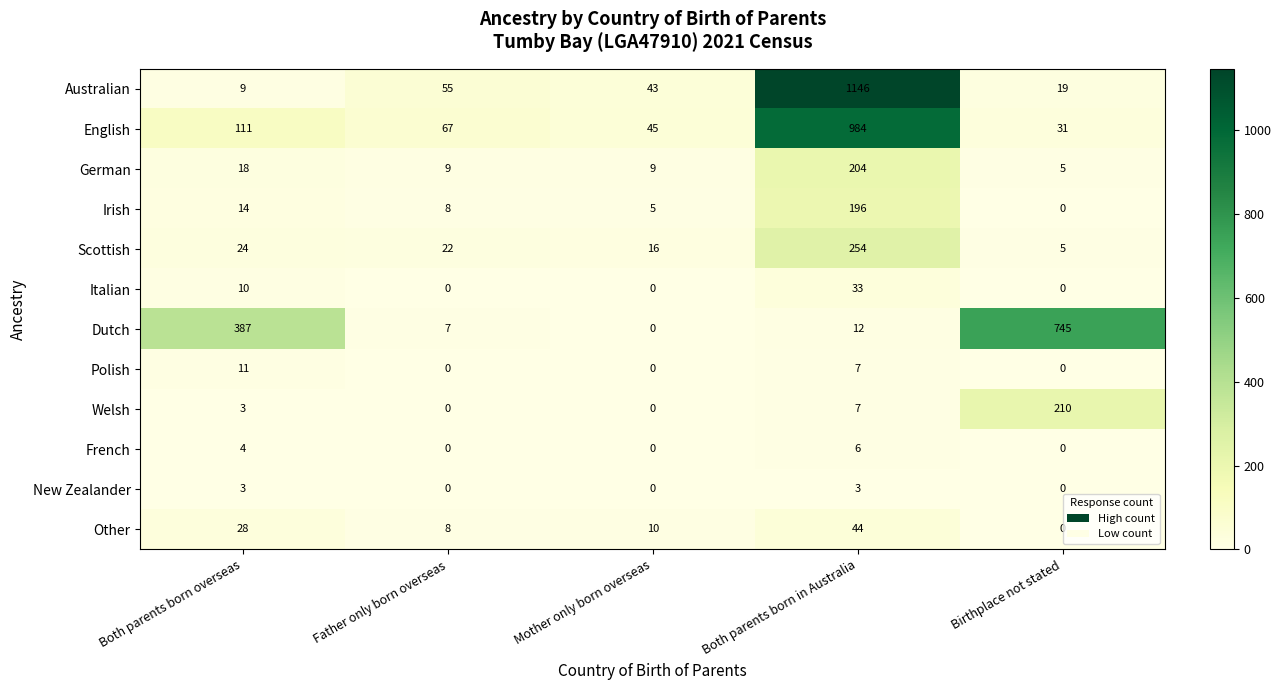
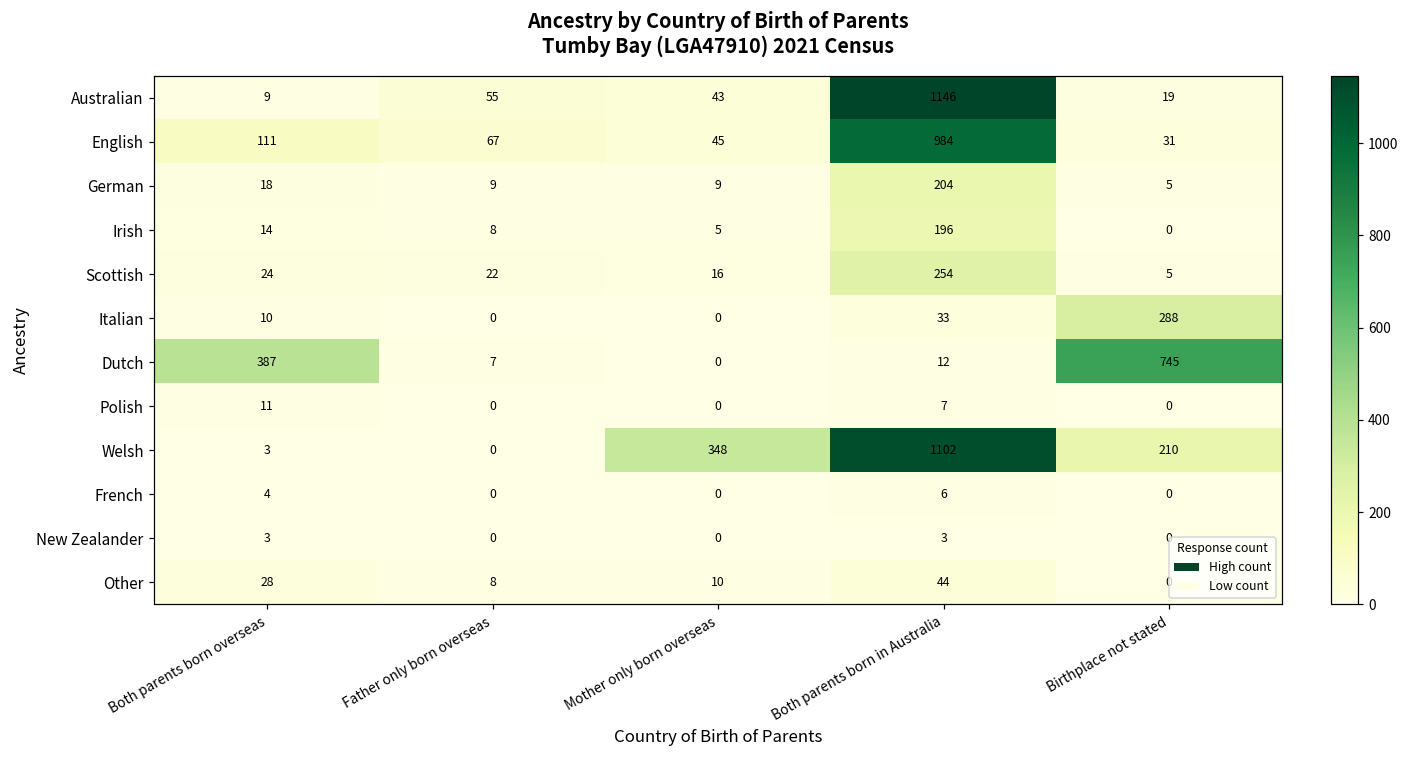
  {
    "Australian": {
      "Both parents born overseas": 9,
      "Father only born overseas": 55,
      "Mother only born overseas": 43,
      "Both parents born in Australia": 1146,
      "Birthplace not stated": 19
    },
    "English": {
      "Both parents born overseas": 111,
      "Father only born overseas": 67,
      "Mother only born overseas": 45,
      "Both parents born in Australia": 984,
      "Birthplace not stated": 31
    },
    "German": {
      "Both parents born overseas": 18,
      "Father only born overseas": 9,
      "Mother only born overseas": 9,
      "Both parents born in Australia": 204,
      "Birthplace not stated": 5
    },
    "Irish": {
      "Both parents born overseas": 14,
      "Father only born overseas": 8,
      "Mother only born overseas": 5,
      "Both parents born in Australia": 196,
      "Birthplace not stated": 0
    },
    "Scottish": {
      "Both parents born overseas": 24,
      "Father only born overseas": 22,
      "Mother only born overseas": 16,
      "Both parents born in Australia": 254,
      "Birthplace not stated": 5
    },
    "Italian": {
      "Both parents born overseas": 10,
      "Father only born overseas": 0,
      "Mother only born overseas": 0,
      "Both parents born in Australia": 33,
-     "Birthplace not stated": 0
+     "Birthplace not stated": 288
    },
    "Dutch": {
      "Both parents born overseas": 387,
      "Father only born overseas": 7,
      "Mother only born overseas": 0,
      "Both parents born in Australia": 12,
      "Birthplace not stated": 745
    },
    "Polish": {
      "Both parents born overseas": 11,
      "Father only born overseas": 0,
      "Mother only born overseas": 0,
      "Both parents born in Australia": 7,
      "Birthplace not stated": 0
    },
    "Welsh": {
      "Both parents born overseas": 3,
      "Father only born overseas": 0,
-     "Mother only born overseas": 0,
-     "Both parents born in Australia": 7,
+     "Mother only born overseas": 348,
+     "Both parents born in Australia": 1102,
      "Birthplace not stated": 210
    },
    "French": {
      "Both parents born overseas": 4,
      "Father only born overseas": 0,
      "Mother only born overseas": 0,
      "Both parents born in Australia": 6,
      "Birthplace not stated": 0
    },
    "New Zealander": {
      "Both parents born overseas": 3,
      "Father only born overseas": 0,
      "Mother only born overseas": 0,
      "Both parents born in Australia": 3
    },
    "Other": {
      "Both parents born overseas": 28,
      "Father only born overseas": 8,
      "Mother only born overseas": 10,
      "Both parents born in Australia": 44
    }
  }
